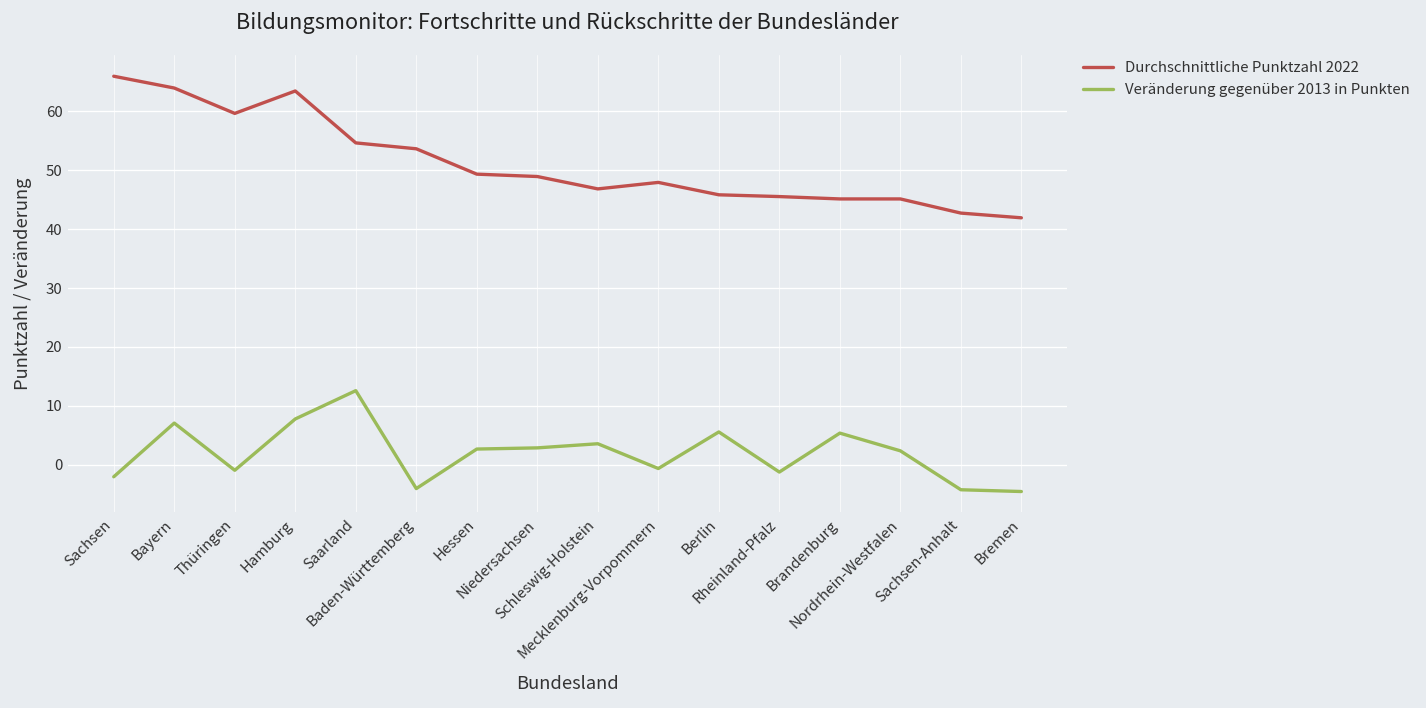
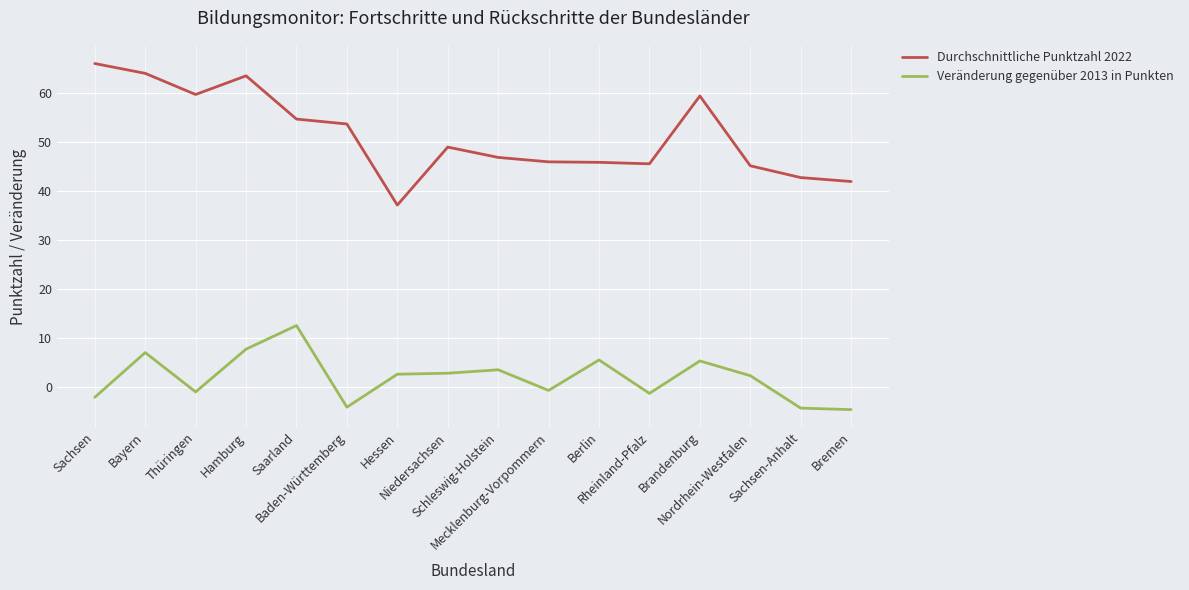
  {
    "Durchschnittliche Punktzahl 2022": {
      "Sachsen": 66,
      "Bayern": 64,
      "Thüringen": 60,
      "Hamburg": 63,
      "Saarland": 55,
      "Baden-Württemberg": 54,
-     "Hessen": 49,
+     "Hessen": 37,
      "Niedersachsen": 49,
      "Schleswig-Holstein": 47,
-     "Mecklenburg-Vorpommern": 48,
+     "Mecklenburg-Vorpommern": 46,
      "Berlin": 46,
      "Rheinland-Pfalz": 46,
-     "Brandenburg": 45,
+     "Brandenburg": 59,
      "Nordrhein-Westfalen": 45,
      "Sachsen-Anhalt": 43,
      "Bremen": 42
    },
    "Veränderung gegenüber 2013 in Punkten": {
      "Sachsen": -2,
      "Bayern": 7,
      "Thüringen": -1,
      "Hamburg": 8,
      "Saarland": 13,
      "Baden-Württemberg": -4,
      "Hessen": 3,
      "Niedersachsen": 3,
      "Schleswig-Holstein": 4,
      "Mecklenburg-Vorpommern": -1,
      "Berlin": 6,
      "Rheinland-Pfalz": -1,
      "Brandenburg": 5,
      "Nordrhein-Westfalen": 2,
      "Sachsen-Anhalt": -4,
      "Bremen": -5
    }
  }
